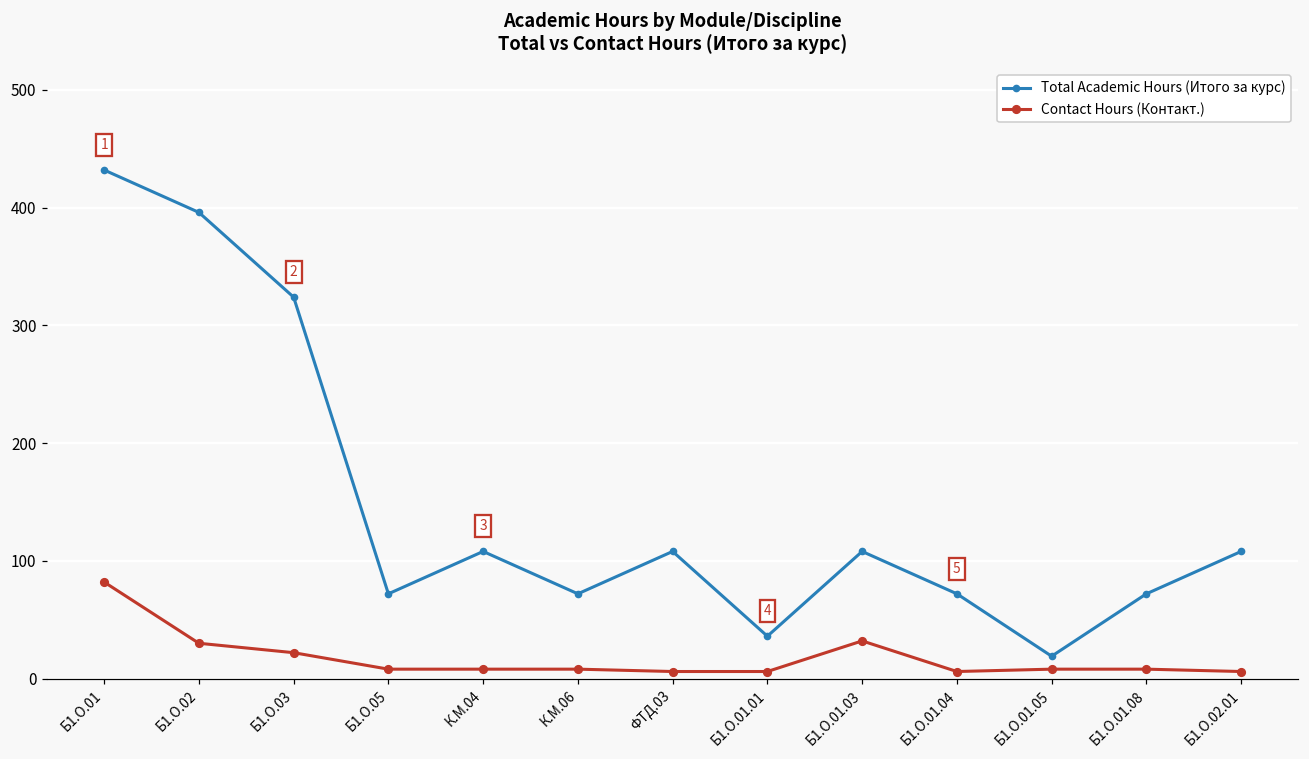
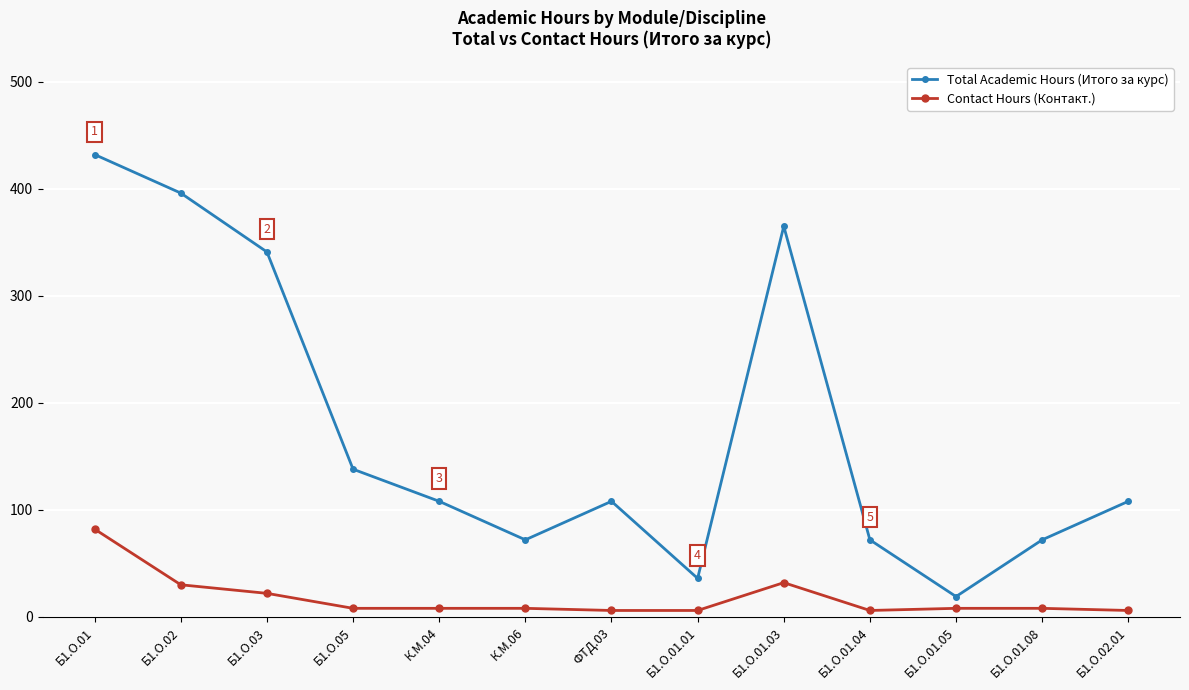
  {
    "Total Academic Hours (Итого за курс)": {
      "Б1.О.02": 396,
-     "Б1.О.03": 324,
-     "Б1.О.05": 72,
+     "Б1.О.03": 341,
+     "Б1.О.05": 138,
      "К.М.06": 72,
      "ФТД.03": 108,
-     "Б1.О.01.03": 108,
+     "Б1.О.01.03": 365,
      "Б1.О.01.05": 19,
      "Б1.О.01.08": 72,
      "Б1.О.02.01": 108
    },
    "Contact Hours (Контакт.)": {
      "Б1.О.01": 82,
      "Б1.О.02": 30,
      "Б1.О.03": 22,
      "Б1.О.05": 8,
      "К.М.04": 8,
      "К.М.06": 8,
      "ФТД.03": 6,
      "Б1.О.01.01": 6,
      "Б1.О.01.03": 32,
      "Б1.О.01.04": 6,
      "Б1.О.01.05": 8,
      "Б1.О.01.08": 8,
      "Б1.О.02.01": 6
    }
  }
